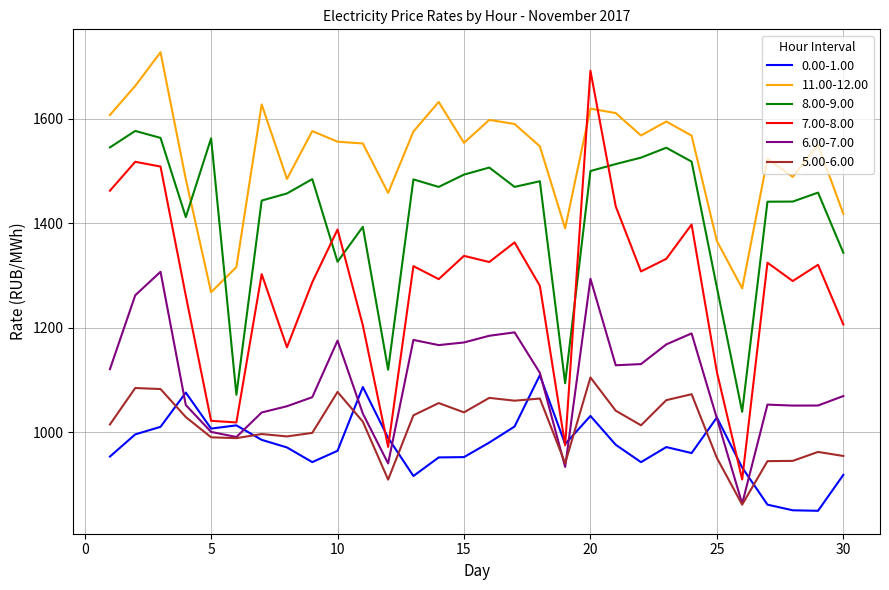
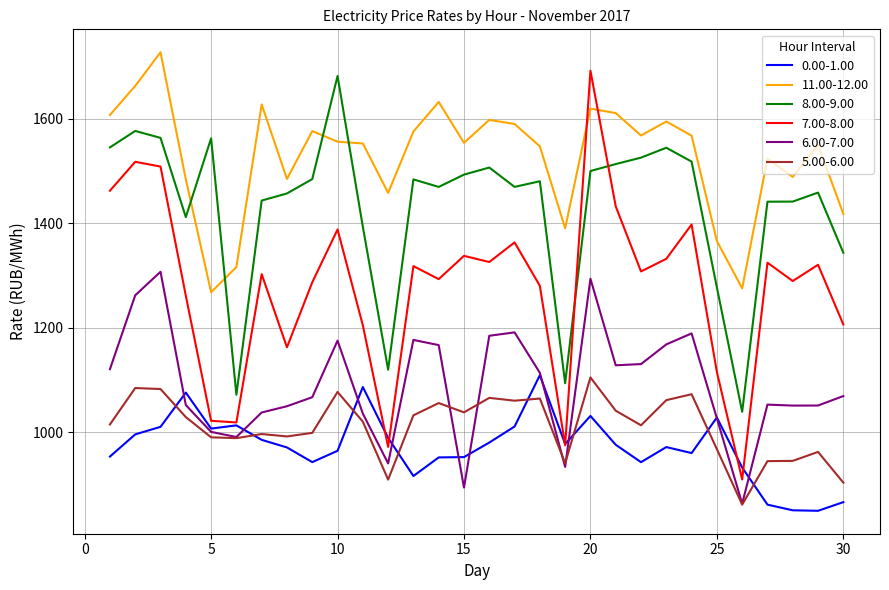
  {
    "0.00-1.00": {
      "5": 1010,
      "10": 960,
      "15": 950,
      "20": 1030,
-     "30": 920
+     "30": 870
    },
    "11.00-12.00": {
      "5": 1270,
      "10": 1560,
      "15": 1550,
      "20": 1620,
      "25": 1370,
      "30": 1420
    },
    "8.00-9.00": {
      "5": 1560,
-     "10": 1330,
+     "10": 1680,
      "15": 1490,
      "20": 1500,
      "25": 1280,
      "30": 1340
    },
    "7.00-8.00": {
      "5": 1020,
      "10": 1390,
      "15": 1340,
      "20": 1690,
      "25": 1120,
      "30": 1210
    },
    "6.00-7.00": {
      "5": 1000,
      "10": 1180,
-     "15": 1170,
+     "15": 890,
      "20": 1290,
      "30": 1070
    },
    "5.00-6.00": {
      "5": 990,
      "10": 1080,
      "15": 1040,
      "20": 1110,
-     "25": 950,
-     "30": 950
+     "25": 970,
+     "30": 900
    }
  }
